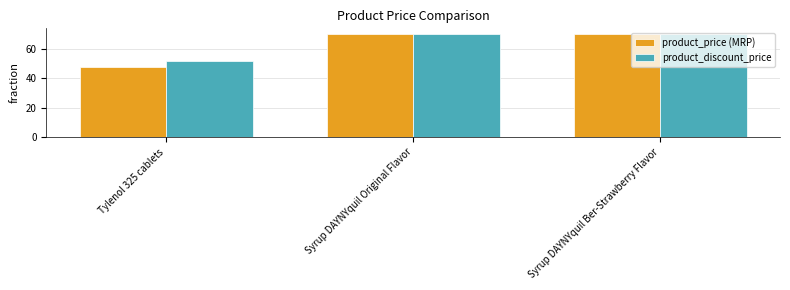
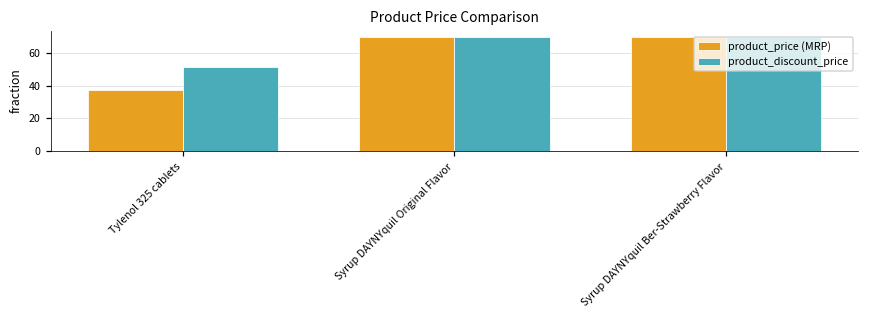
  {
    "product_price (MRP)": {
-     "Tylenol 325 cablets": 47,
+     "Tylenol 325 cablets": 38,
      "Syrup DAYNYquil Original Flavor": 70,
      "Syrup DAYNYquil Ber-Strawberry Flavor": 70
    },
    "product_discount_price": {
      "Tylenol 325 cablets": 52,
      "Syrup DAYNYquil Original Flavor": 70
    }
  }
